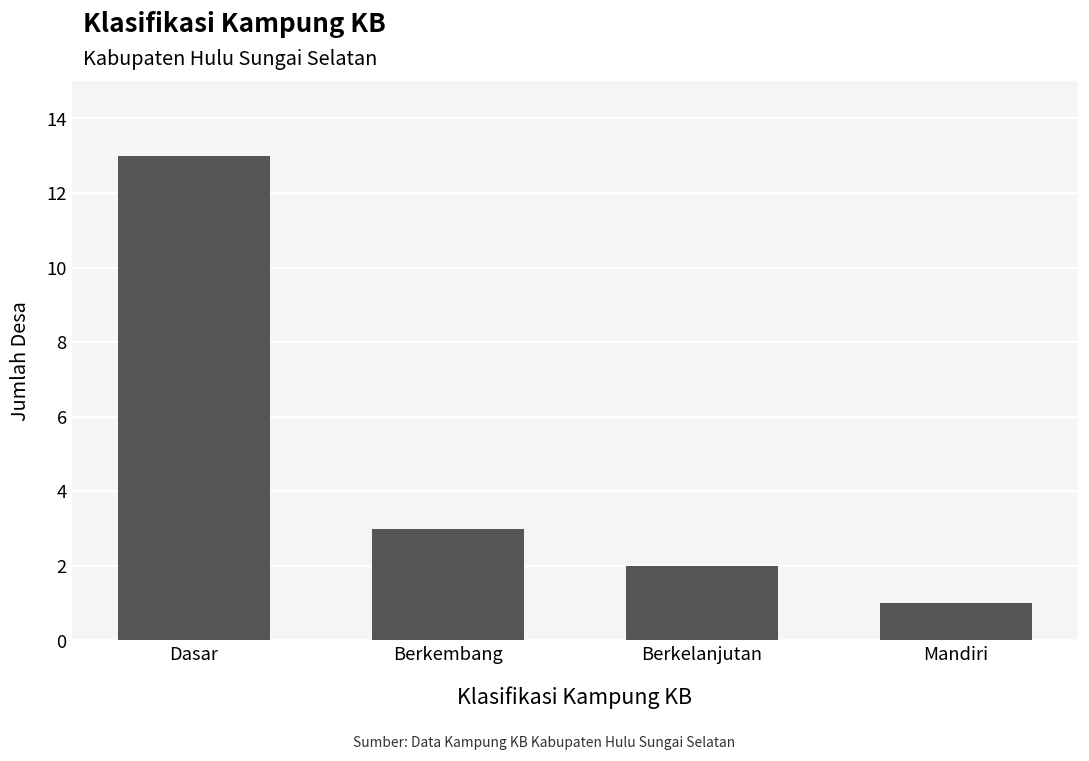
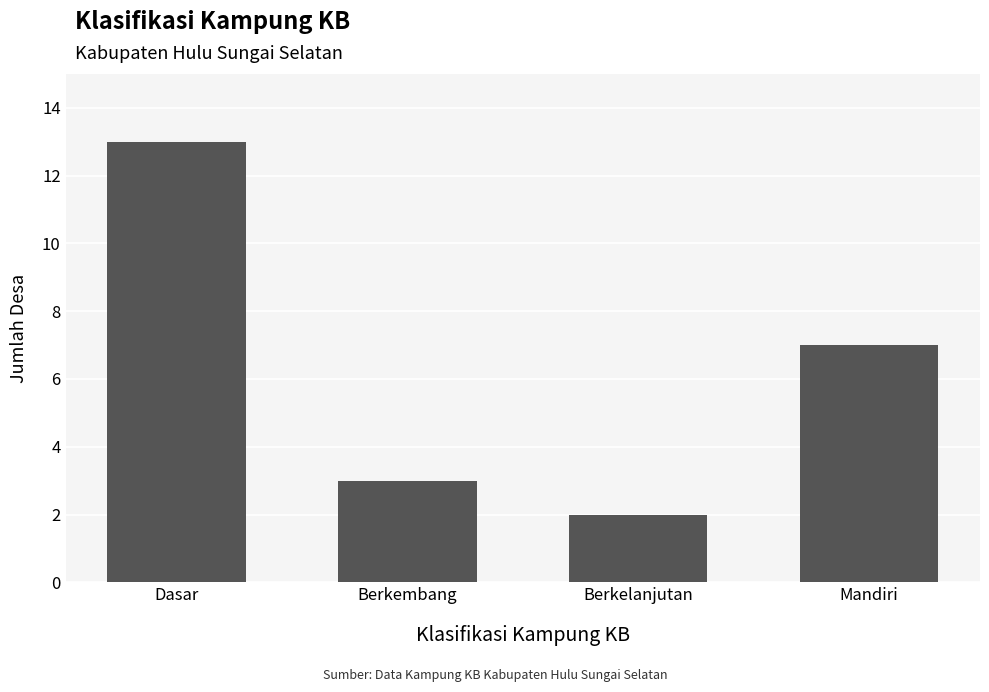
  {
    "Dasar": 13,
    "Berkembang": 3,
    "Berkelanjutan": 2,
-   "Mandiri": 1
+   "Mandiri": 7
  }
